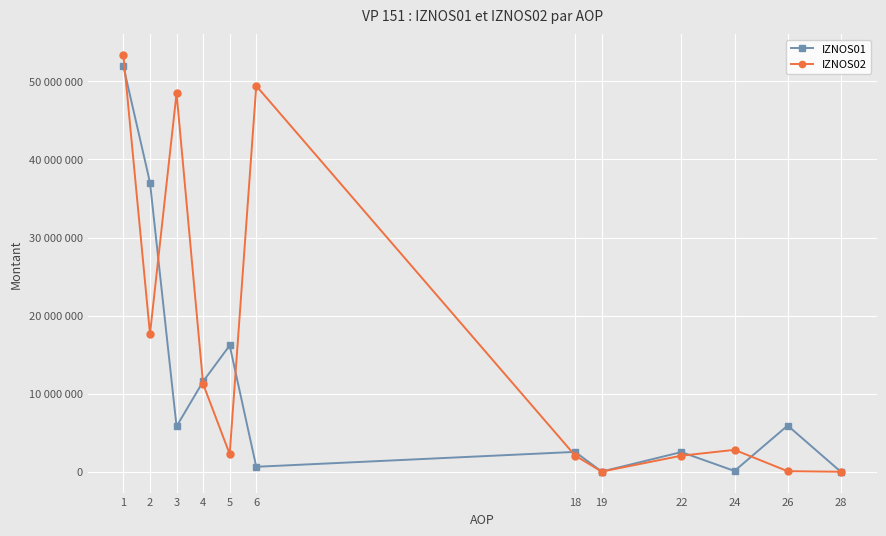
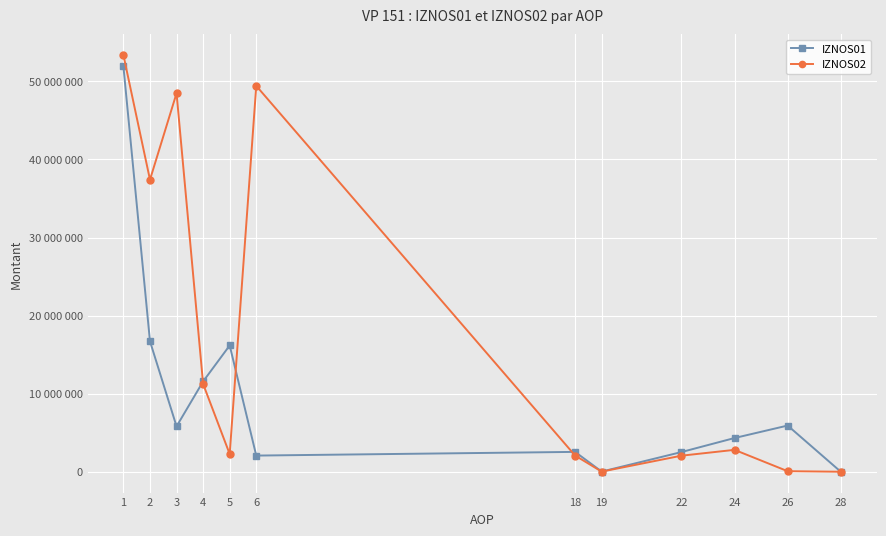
  {
    "IZNOS01": {
      "1": 52000000,
-     "2": 37000000,
+     "2": 17000000,
      "3": 6000000,
      "4": 12000000,
      "5": 16000000,
-     "6": 1000000,
+     "6": 2000000,
      "18": 3000000,
      "22": 3000000,
-     "24": 0,
+     "24": 4000000,
      "26": 6000000
    },
    "IZNOS02": {
      "1": 53000000,
-     "2": 18000000,
+     "2": 37000000,
      "3": 48000000,
      "4": 11000000,
      "5": 2000000,
      "6": 49000000,
      "18": 2000000,
      "22": 2000000,
      "24": 3000000,
      "26": 0
    }
  }
